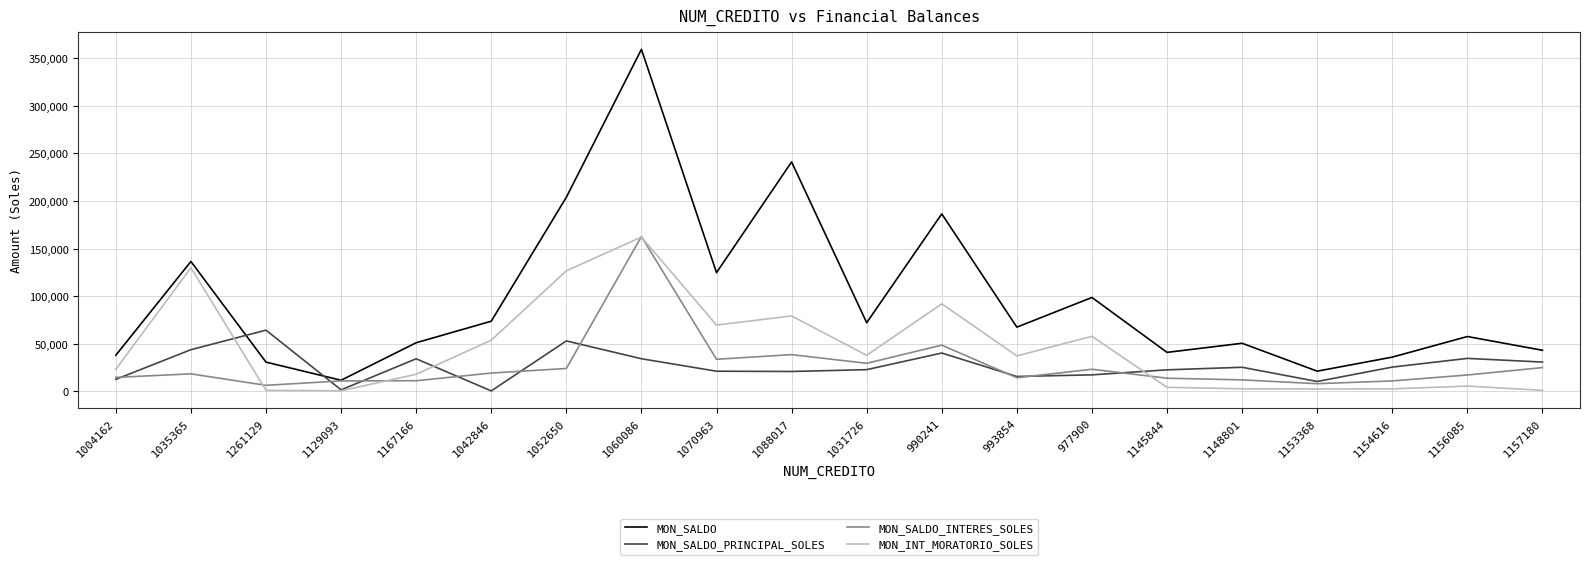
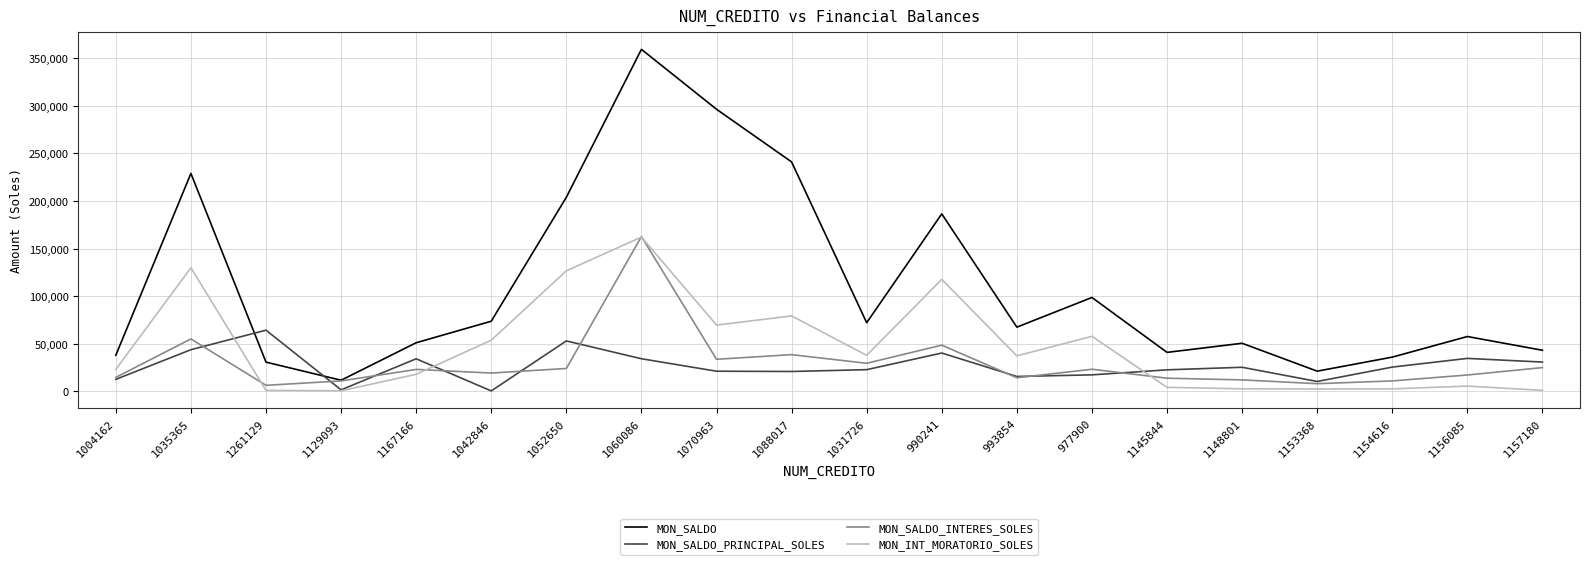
  {
    "MON_SALDO": {
      "1004162": "40,000",
-     "1035365": "140,000",
+     "1035365": "230,000",
      "1261129": "30,000",
      "1167166": "50,000",
      "1042846": "70,000",
      "1052650": "200,000",
      "1060086": "360,000",
-     "1070963": "120,000",
+     "1070963": "300,000",
      "1088017": "240,000",
      "1031726": "70,000",
      "990241": "190,000",
      "993854": "70,000",
      "977900": "100,000",
      "1145844": "40,000",
      "1148801": "50,000",
      "1153368": "20,000",
      "1154616": "40,000",
      "1156085": "60,000",
      "1157180": "40,000"
    },
    "MON_SALDO_PRINCIPAL_SOLES": {
      "1035365": "40,000",
      "1261129": "60,000",
      "1167166": "30,000",
      "1042846": "0",
      "1052650": "50,000",
      "1060086": "30,000",
      "1070963": "20,000",
      "1088017": "20,000",
      "1031726": "20,000",
      "990241": "40,000",
      "977900": "20,000",
      "1145844": "20,000",
      "1148801": "30,000",
      "1154616": "30,000",
      "1156085": "30,000",
      "1157180": "30,000"
    },
    "MON_SALDO_INTERES_SOLES": {
-     "1035365": "20,000",
+     "1035365": "60,000",
      "1261129": "10,000",
-     "1167166": "10,000",
+     "1167166": "20,000",
      "1042846": "20,000",
      "1052650": "20,000",
      "1070963": "30,000",
      "1088017": "40,000",
      "1031726": "30,000",
      "990241": "50,000",
      "977900": "20,000",
      "1145844": "10,000",
      "1148801": "10,000",
      "1154616": "10,000",
      "1156085": "20,000",
      "1157180": "30,000"
    },
    "MON_INT_MORATORIO_SOLES": {
      "1004162": "20,000",
      "1035365": "130,000",
      "1261129": "0",
      "1167166": "20,000",
      "1042846": "50,000",
      "1052650": "130,000",
      "1070963": "70,000",
      "1088017": "80,000",
      "1031726": "40,000",
-     "990241": "90,000",
+     "990241": "120,000",
      "993854": "40,000",
      "977900": "60,000",
      "1145844": "0",
      "1148801": "0",
      "1153368": "0",
      "1154616": "0",
      "1156085": "10,000",
      "1157180": "0"
    }
  }
